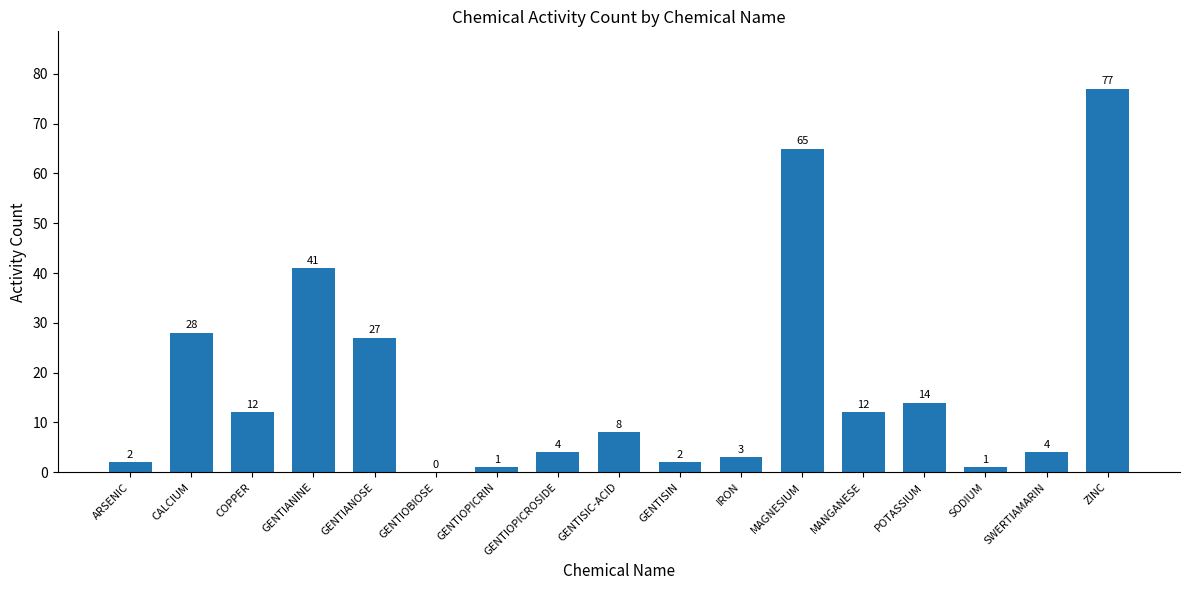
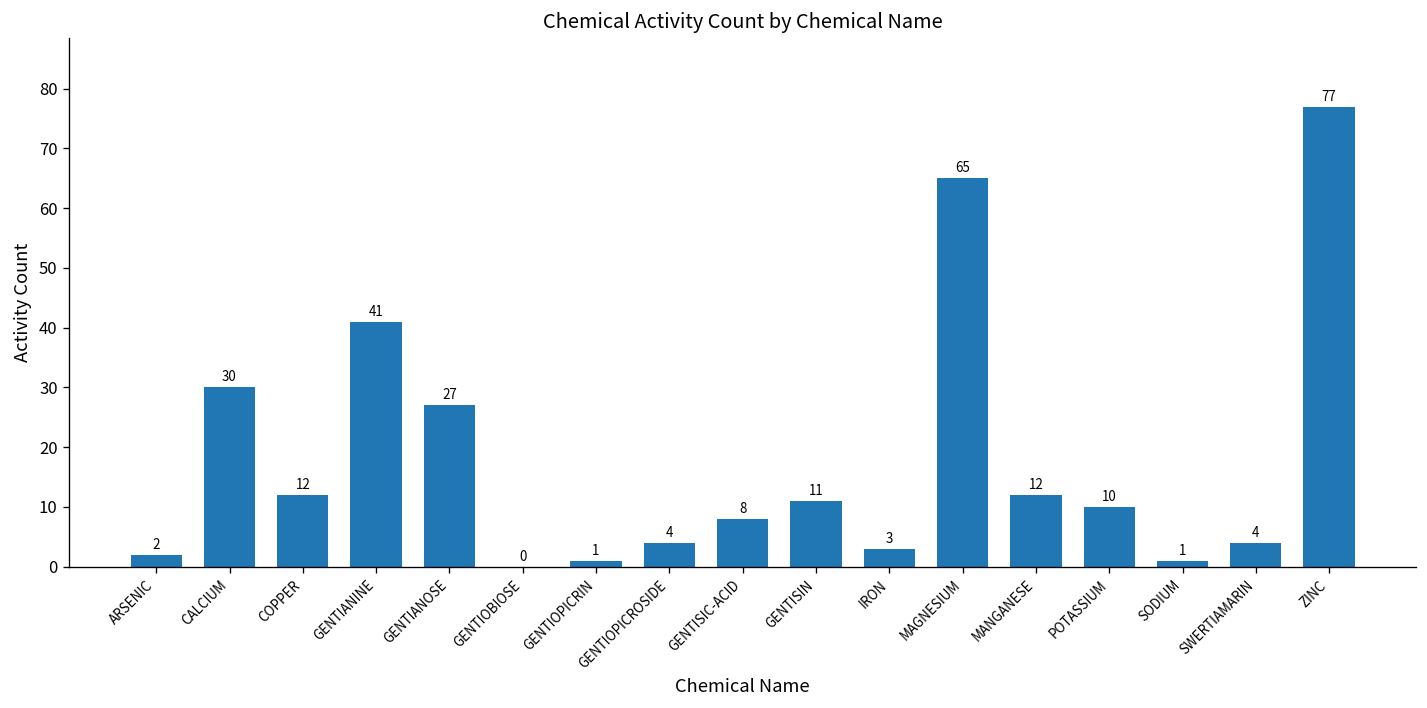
  {
    "ARSENIC": 2,
-   "CALCIUM": 28,
+   "CALCIUM": 30,
    "COPPER": 12,
    "GENTIANINE": 41,
    "GENTIANOSE": 27,
    "GENTIOBIOSE": 0,
    "GENTIOPICRIN": 1,
    "GENTIOPICROSIDE": 4,
    "GENTISIC-ACID": 8,
-   "GENTISIN": 2,
+   "GENTISIN": 11,
    "IRON": 3,
    "MAGNESIUM": 65,
    "MANGANESE": 12,
-   "POTASSIUM": 14,
+   "POTASSIUM": 10,
    "SODIUM": 1,
    "SWERTIAMARIN": 4,
    "ZINC": 77
  }
